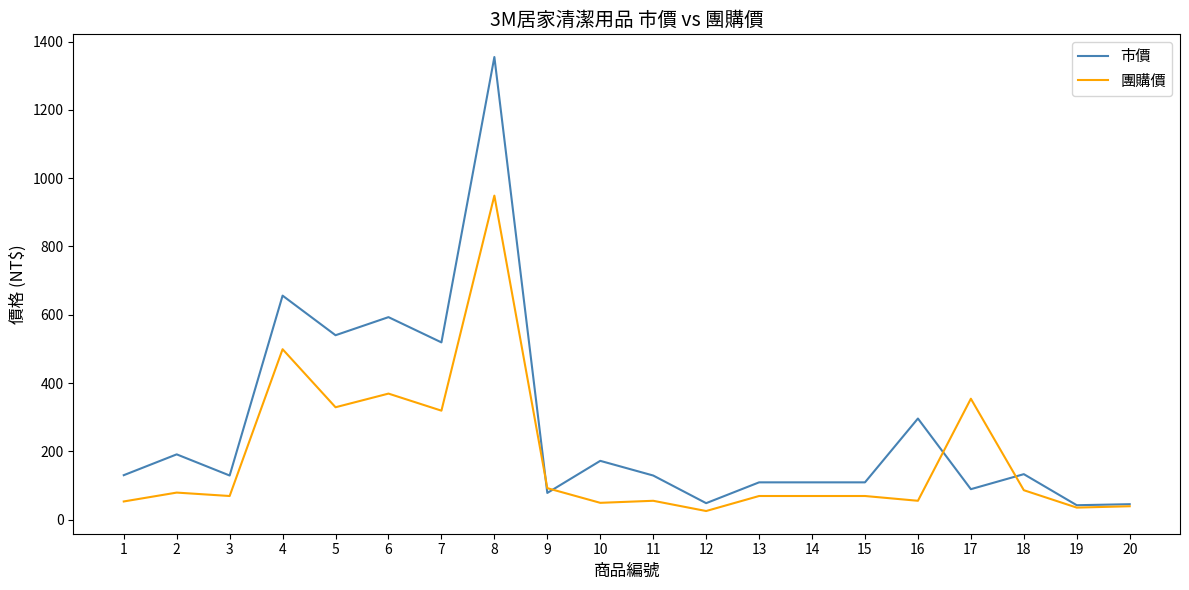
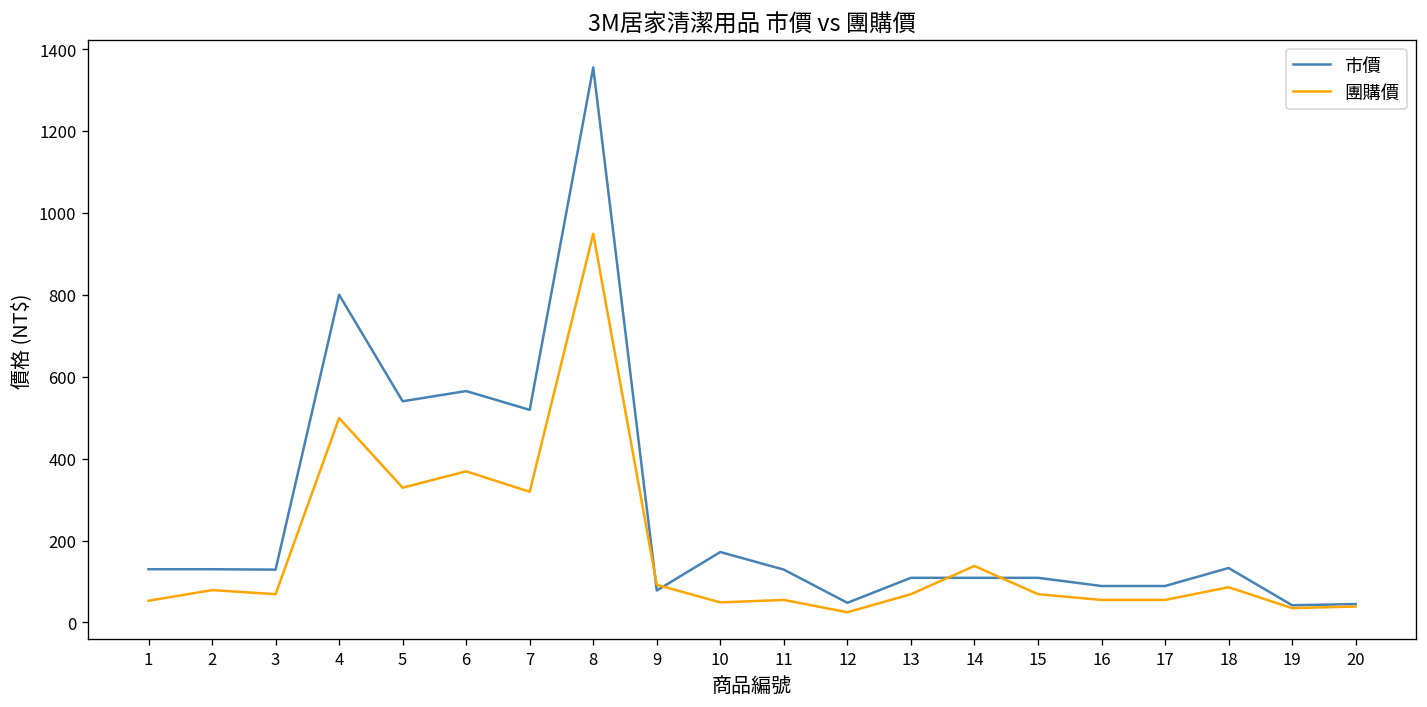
  {
    "市價": {
      "1": 130,
-     "2": 190,
+     "2": 130,
      "3": 130,
-     "4": 660,
+     "4": 800,
      "5": 540,
-     "6": 590,
+     "6": 570,
      "7": 520,
      "8": 1360,
      "9": 80,
      "10": 170,
      "11": 130,
      "12": 50,
      "13": 110,
      "14": 110,
      "15": 110,
-     "16": 300,
+     "16": 90,
      "17": 90,
      "18": 130
    },
    "團購價": {
      "1": 50,
      "2": 80,
      "3": 70,
      "4": 500,
      "5": 330,
      "6": 370,
      "7": 320,
      "8": 950,
      "9": 90,
      "10": 50,
      "11": 60,
      "12": 30,
      "13": 70,
-     "14": 70,
+     "14": 140,
      "15": 70,
      "16": 60,
-     "17": 350,
+     "17": 60,
      "18": 90
    }
  }
